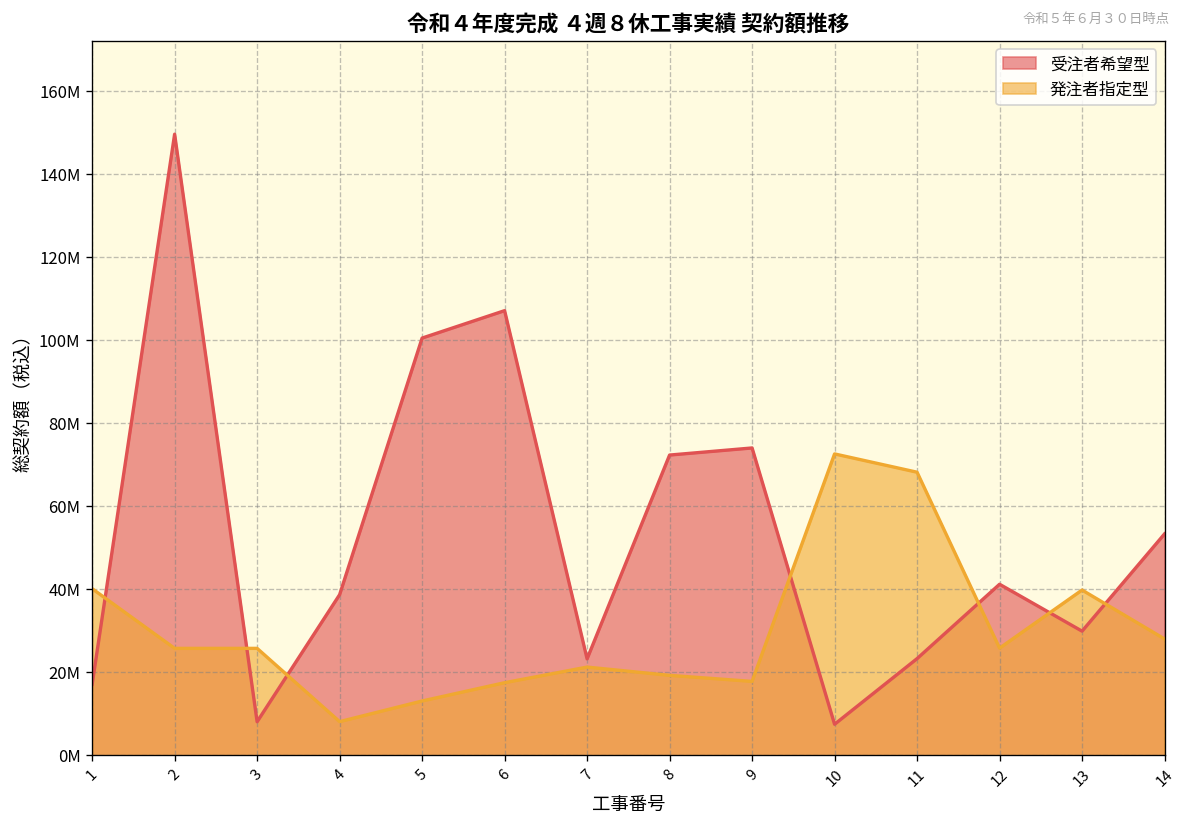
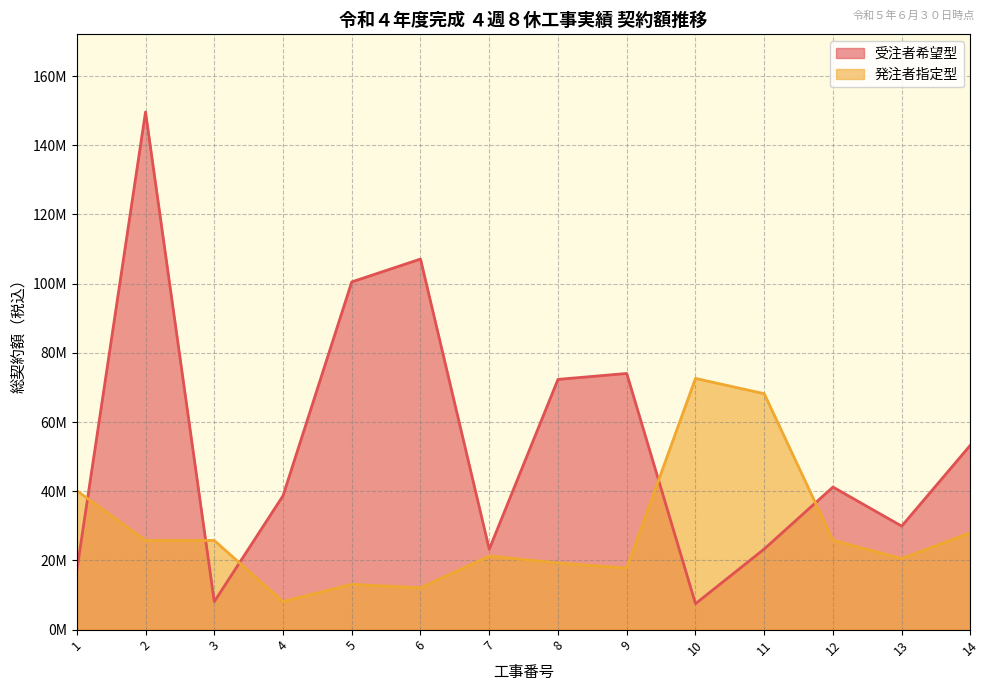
  {
    "受注者希望型": {
      "1": 17000000,
      "2": 150000000,
      "3": 8000000,
      "4": 39000000,
      "5": 101000000,
      "6": 107000000,
      "7": 23000000,
      "8": 72000000,
      "9": 74000000,
      "10": 7000000,
      "11": 23000000,
      "12": 41000000,
      "13": 30000000,
      "14": 53000000
    },
    "発注者指定型": {
      "1": 40000000,
      "2": 26000000,
      "3": 26000000,
      "4": 8000000,
      "5": 13000000,
-     "6": 17000000,
+     "6": 12000000,
      "7": 21000000,
      "8": 19000000,
      "9": 18000000,
      "10": 73000000,
      "11": 68000000,
      "12": 26000000,
-     "13": 40000000,
+     "13": 21000000,
      "14": 28000000
    }
  }
